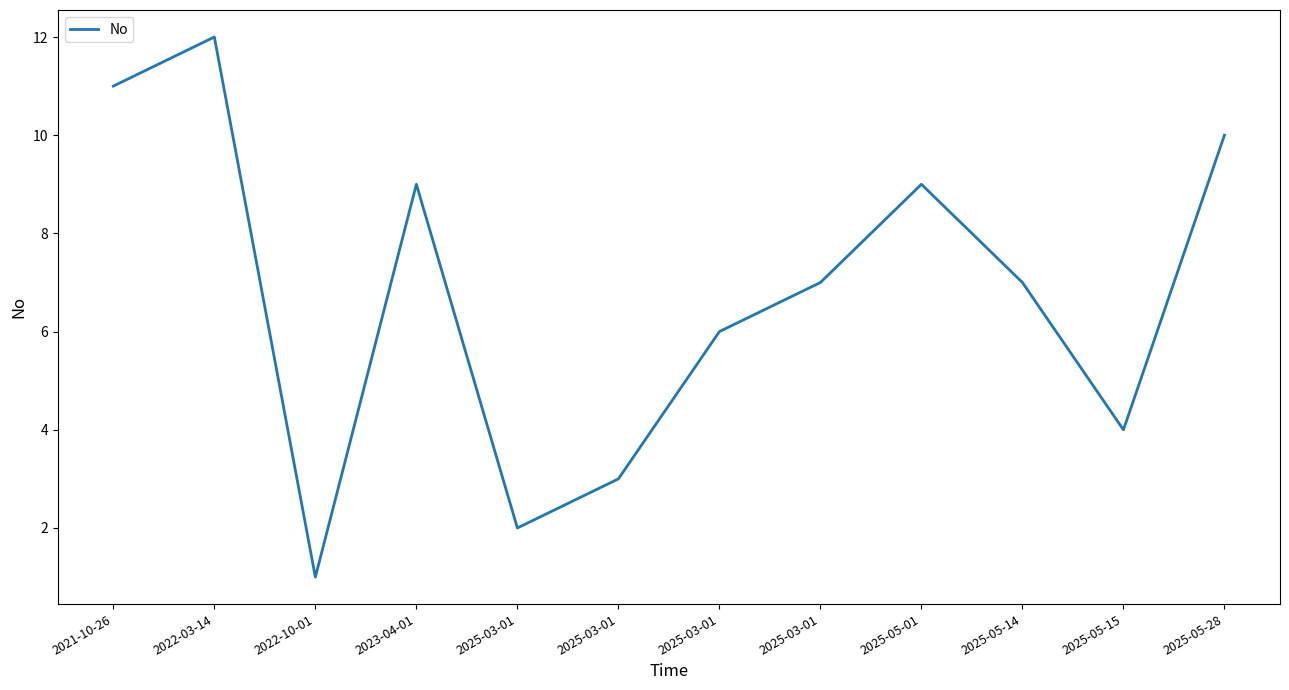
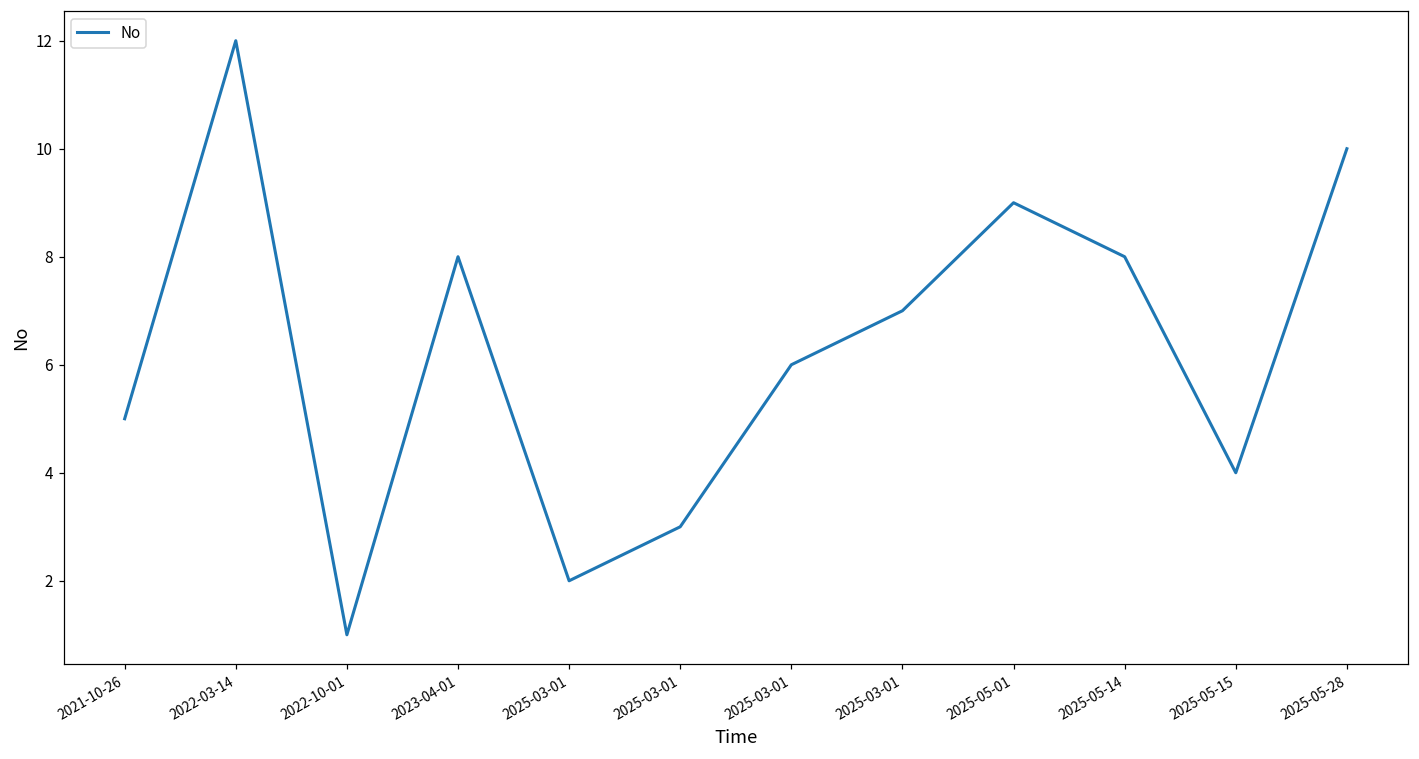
  {
-   "2021-10-26": 11,
+   "2021-10-26": 5,
    "2022-03-14": 12,
    "2022-10-01": 1,
-   "2023-04-01": 9,
+   "2023-04-01": 8,
    "2025-05-01": 9,
-   "2025-05-14": 7,
+   "2025-05-14": 8,
    "2025-05-15": 4,
    "2025-05-28": 10
  }
